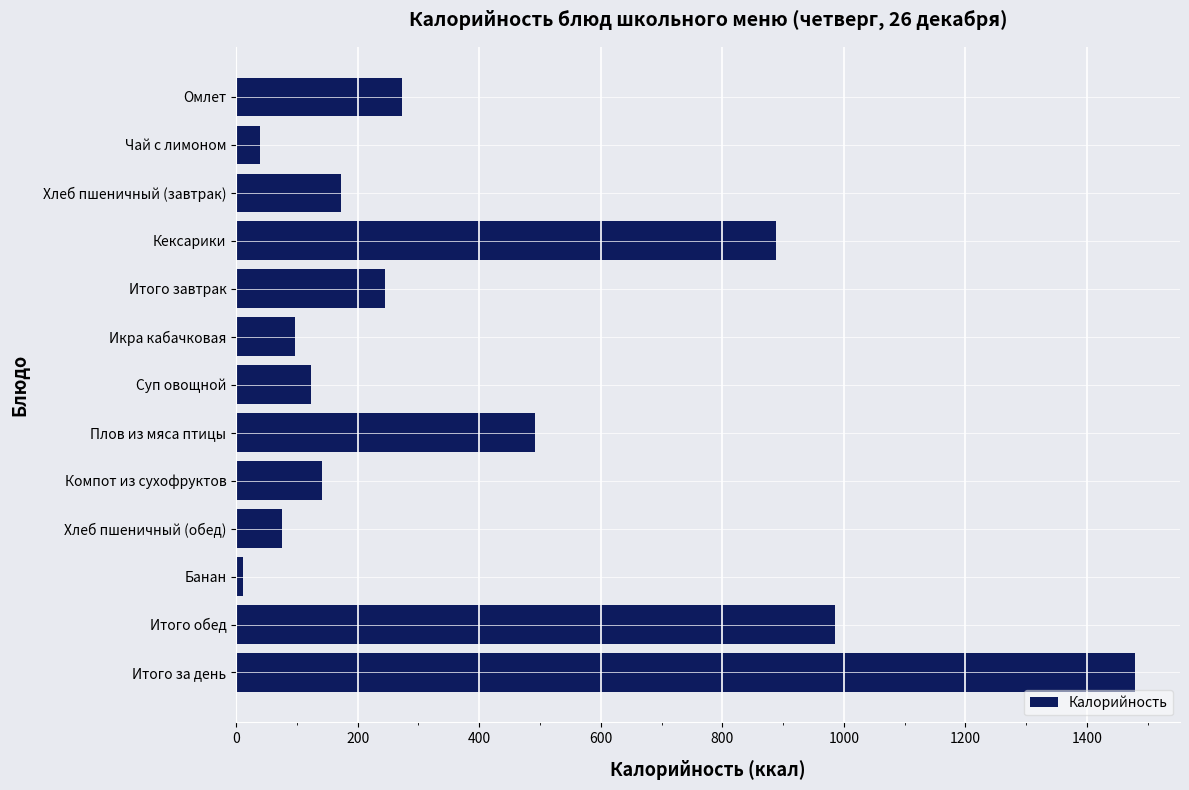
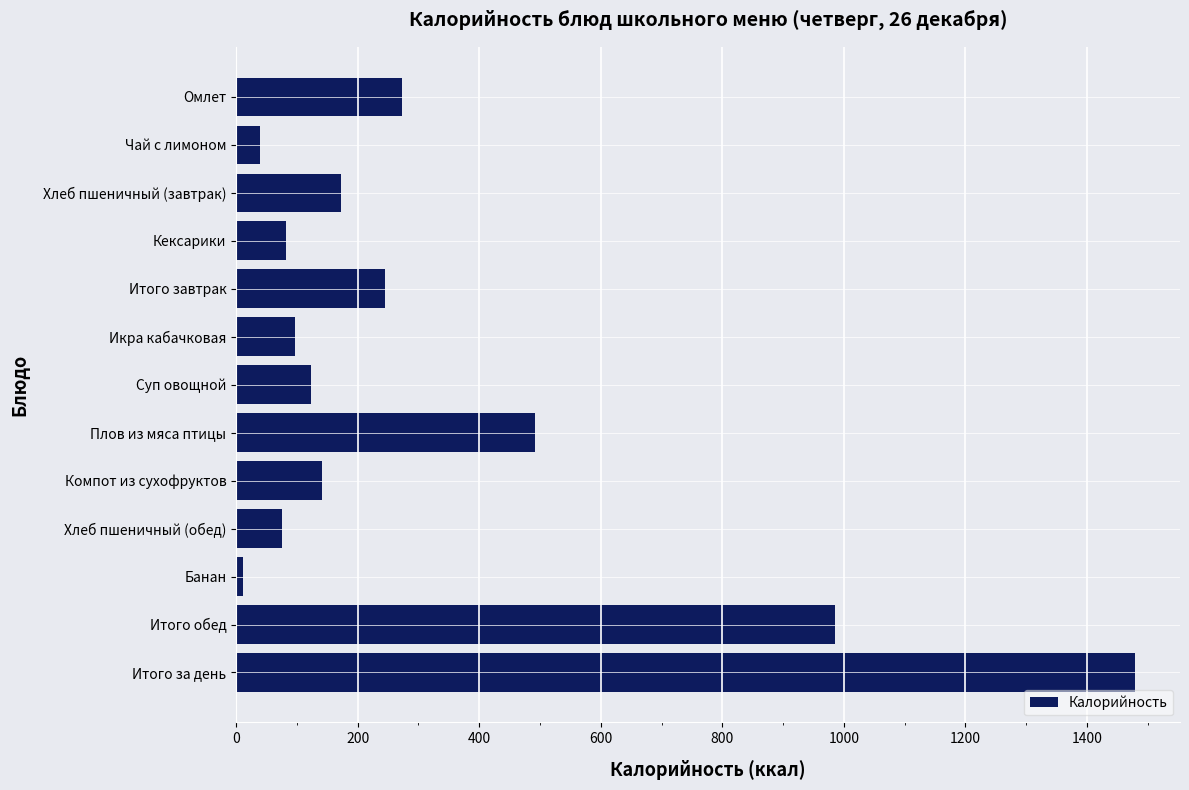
  {
    "Омлет": 270,
    "Чай с лимоном": 40,
    "Хлеб пшеничный (завтрак)": 170,
-   "Кексарики": 890,
+   "Кексарики": 80,
    "Итого завтрак": 250,
    "Икра кабачковая": 100,
    "Суп овощной": 120,
    "Плов из мяса птицы": 490,
    "Компот из сухофруктов": 140,
    "Хлеб пшеничный (обед)": 80,
    "Банан": 10,
    "Итого обед": 990,
    "Итого за день": 1480
  }
